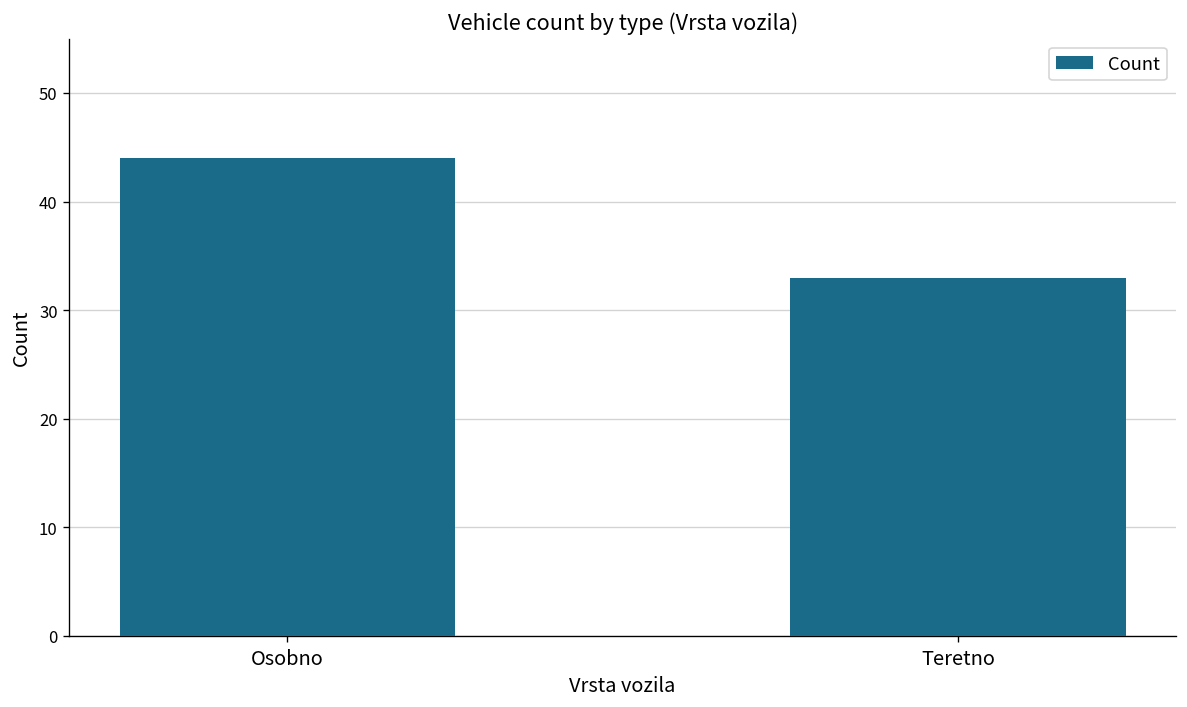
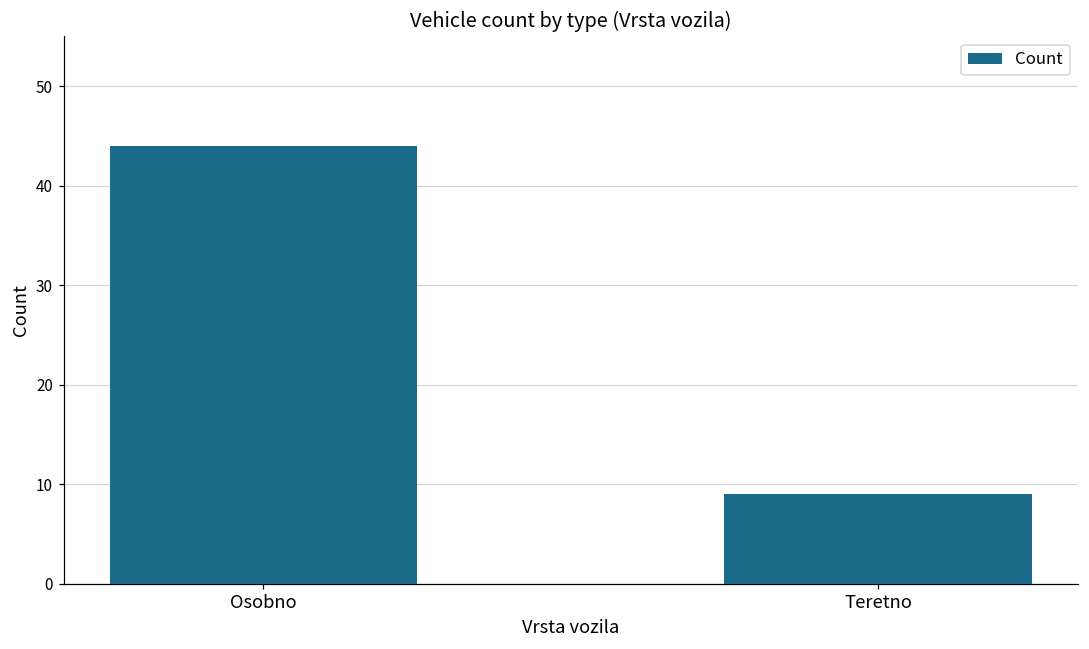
  {
    "Osobno": 44,
-   "Teretno": 33
+   "Teretno": 9
  }
